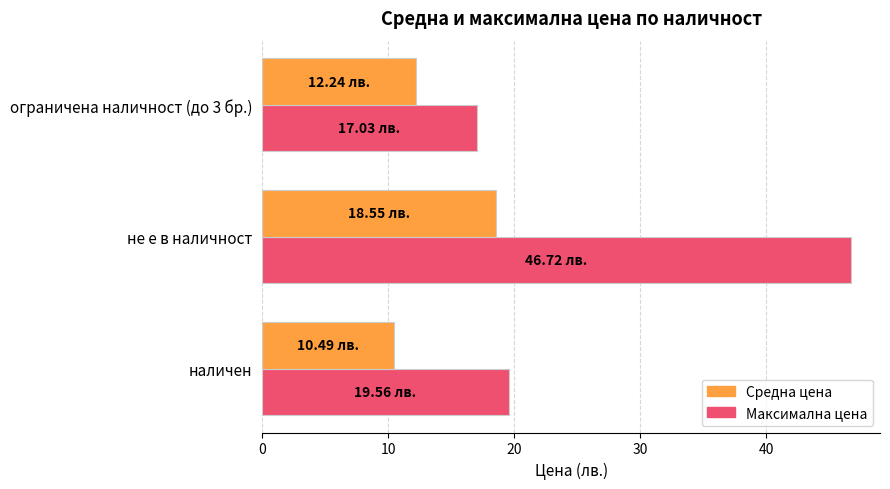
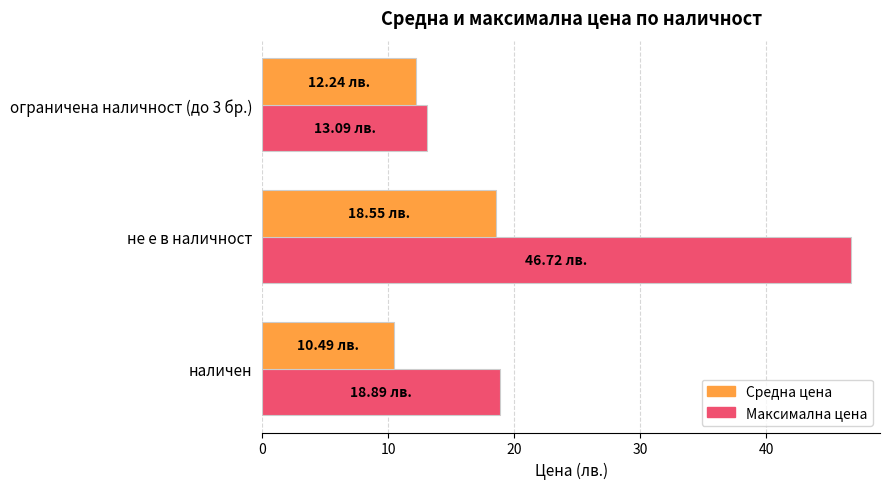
  {
    "Максимална цена": {
-     "ограничена наличност (до 3 бр.)": 17.03,
+     "ограничена наличност (до 3 бр.)": 13.09,
      "не е в наличност": 46.72,
-     "наличен": 19.56
+     "наличен": 18.89
    },
    "Средна цена": {
      "ограничена наличност (до 3 бр.)": 12.24,
      "не е в наличност": 18.55,
      "наличен": 10.49
    }
  }
